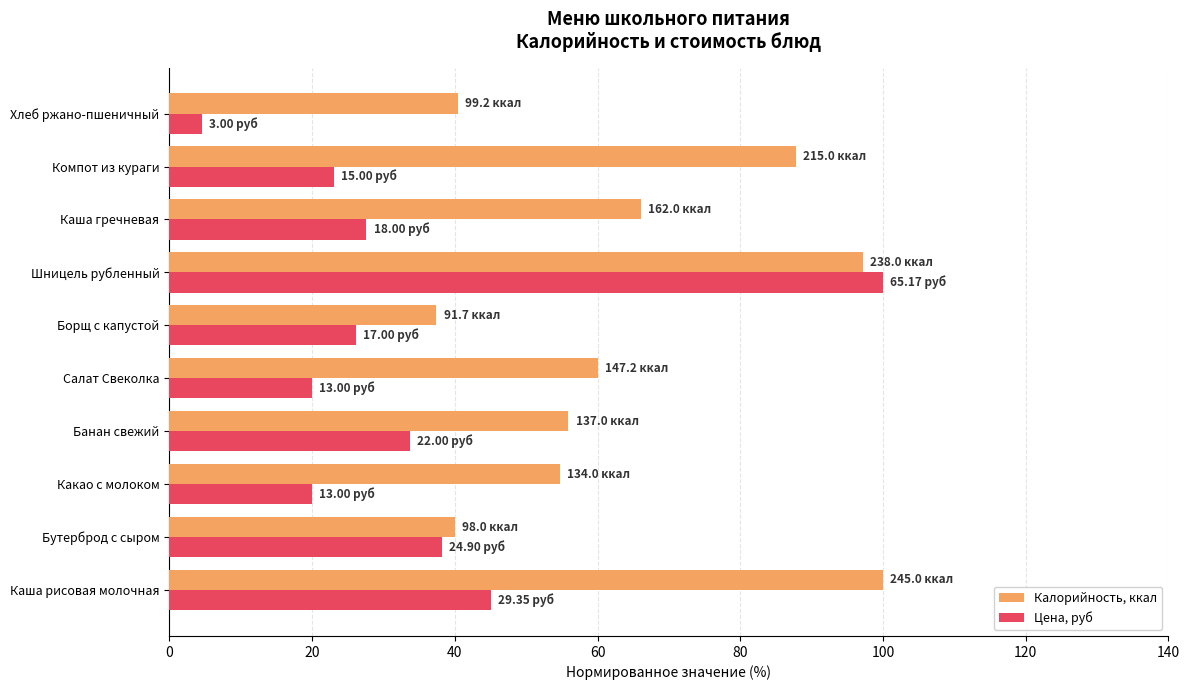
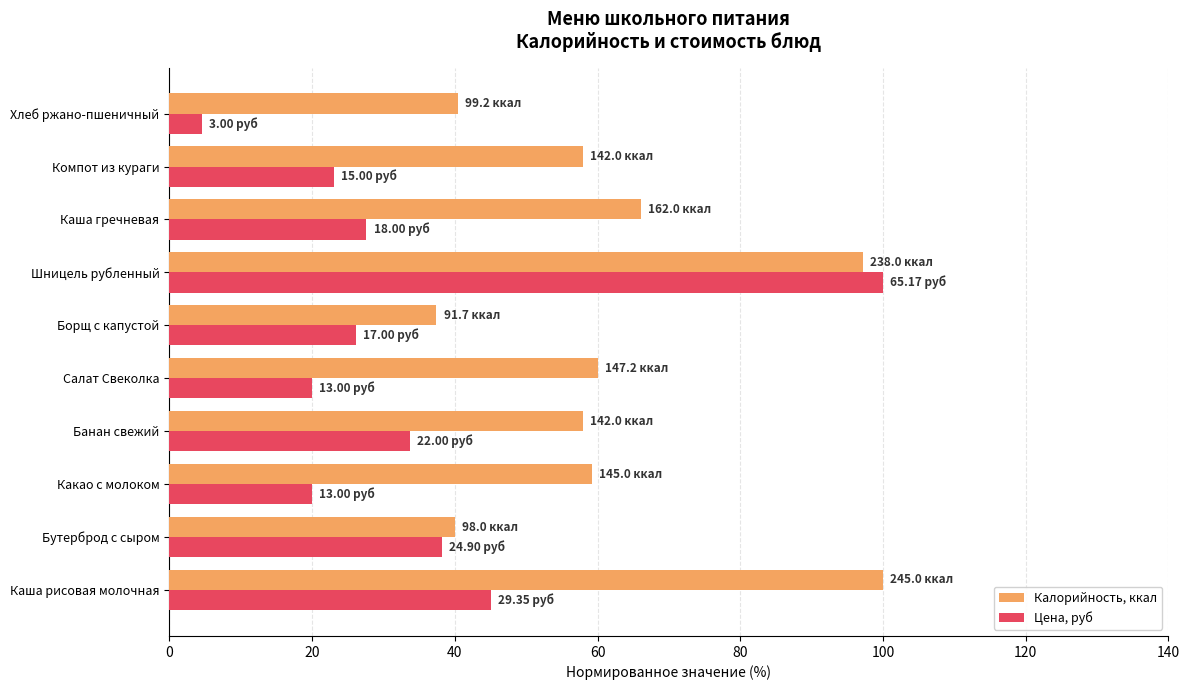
  {
    "Калорийность, ккал": {
-     "Компот из кураги": 215.0,
-     "Банан свежий": 137.0,
-     "Какао с молоком": 134.0
+     "Компот из кураги": 142.0,
+     "Банан свежий": 142.0,
+     "Какао с молоком": 145.0
    }
  }
